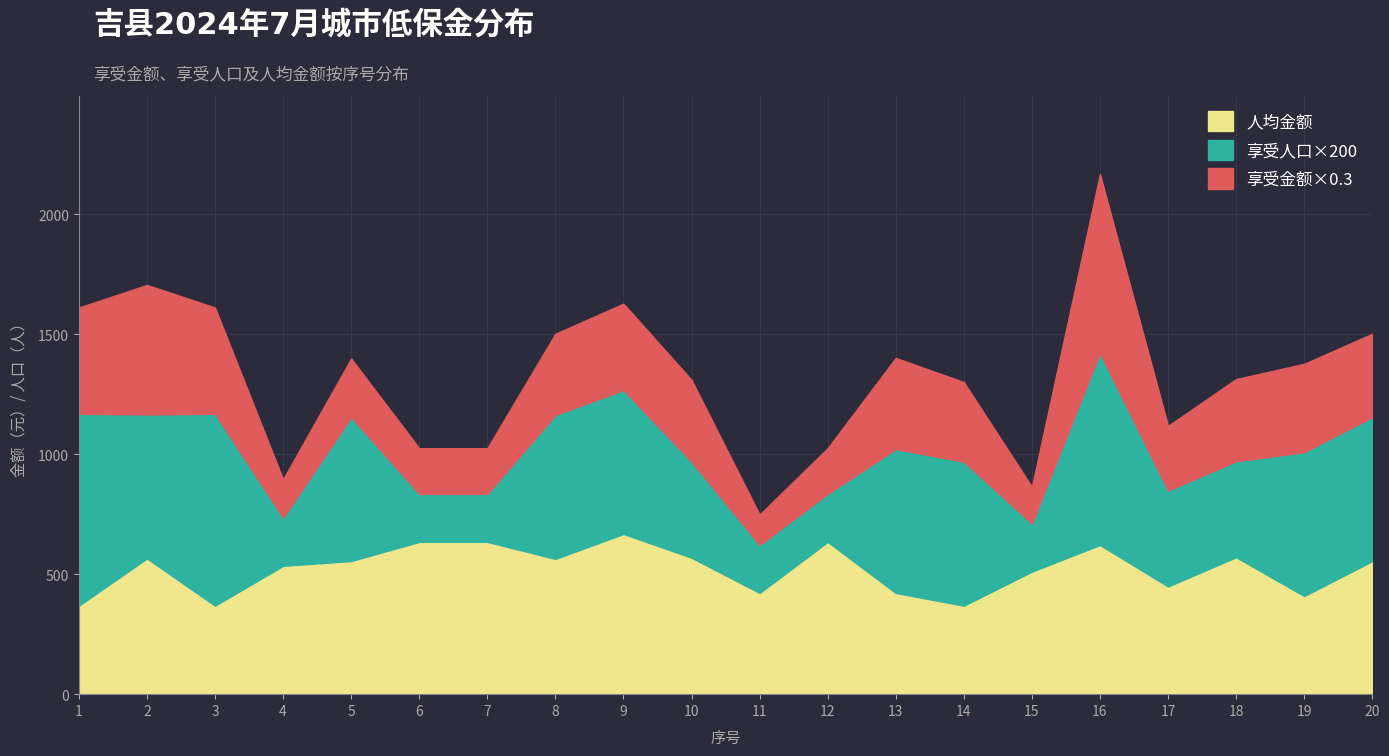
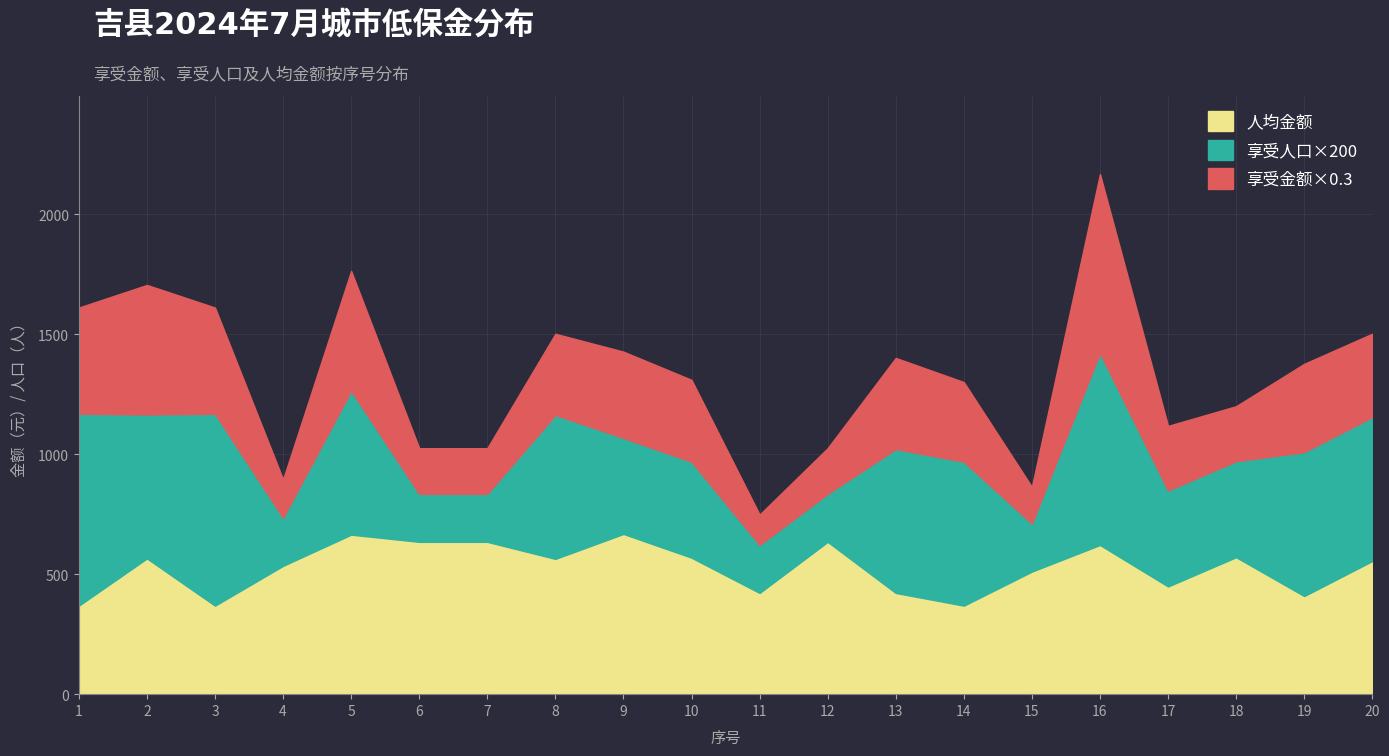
  {
    "人均金额": {
-     "5": 560
+     "5": 670
    },
    "享受人口×200": {
-     "9": 600
+     "9": 400
    },
    "享受金额×0.3": {
      "1": 440,
      "2": 540,
      "3": 440,
      "4": 160,
-     "5": 240,
+     "5": 500,
      "6": 190,
      "7": 190,
      "8": 340,
      "9": 360,
      "10": 340,
      "11": 130,
      "12": 190,
      "13": 380,
      "14": 330,
      "15": 150,
      "16": 750,
      "17": 270,
-     "18": 340,
+     "18": 230,
      "19": 370,
      "20": 350
    }
  }
